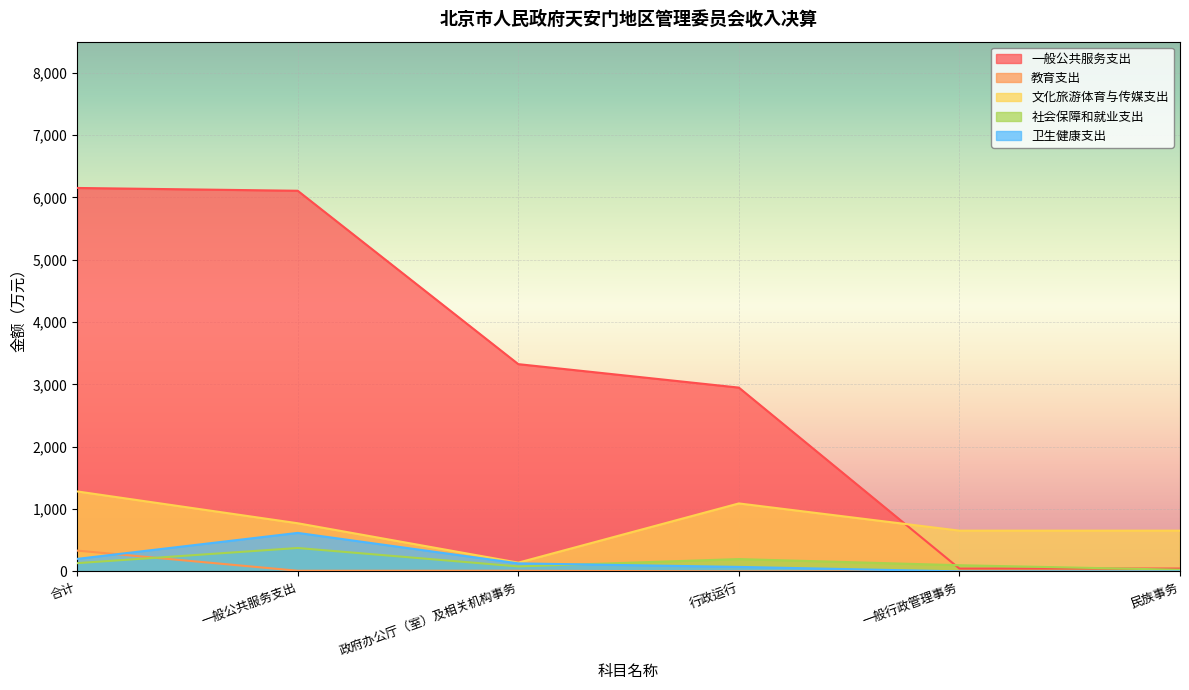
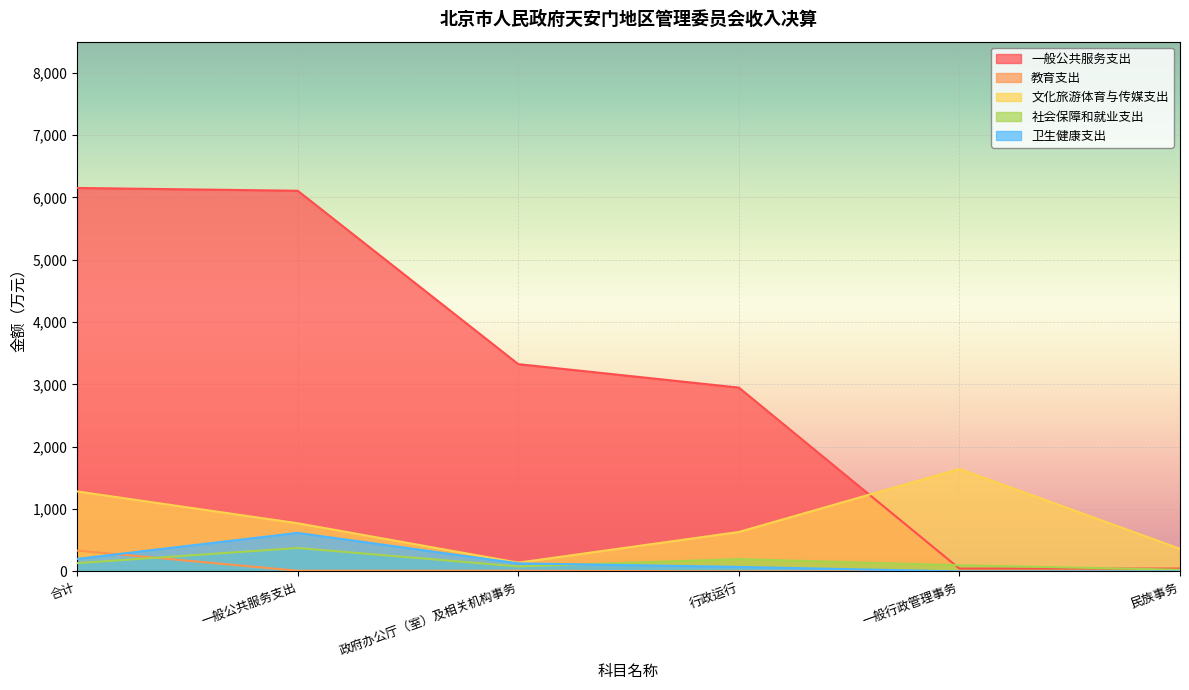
  {
    "一般公共服务支出": {
      "合计": "6,200",
      "一般公共服务支出": "6,100",
      "政府办公厅（室）及相关机构事务": "3,300",
      "行政运行": "2,900",
      "一般行政管理事务": "0"
    },
    "教育支出": {
      "合计": "300",
      "一般公共服务支出": "0",
      "政府办公厅（室）及相关机构事务": "0",
      "行政运行": "0"
    },
    "文化旅游体育与传媒支出": {
      "合计": "1,300",
      "一般公共服务支出": "800",
-     "行政运行": "1,100",
-     "一般行政管理事务": "700",
-     "民族事务": "700"
+     "行政运行": "600",
+     "一般行政管理事务": "1,600",
+     "民族事务": "400"
    },
    "社会保障和就业支出": {
      "合计": "100",
      "一般公共服务支出": "400",
      "政府办公厅（室）及相关机构事务": "100",
      "行政运行": "200",
      "一般行政管理事务": "100"
    },
    "卫生健康支出": {
      "合计": "200",
      "一般公共服务支出": "600",
      "行政运行": "100"
    }
  }
